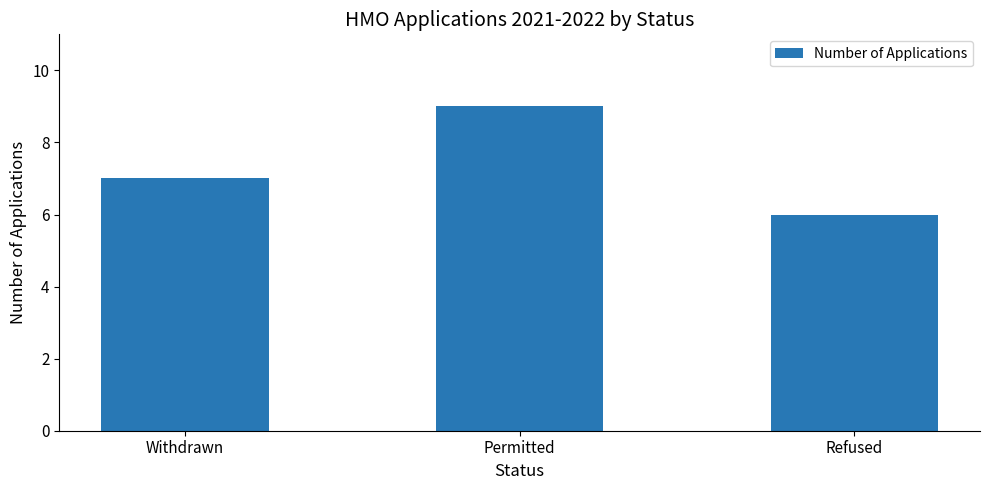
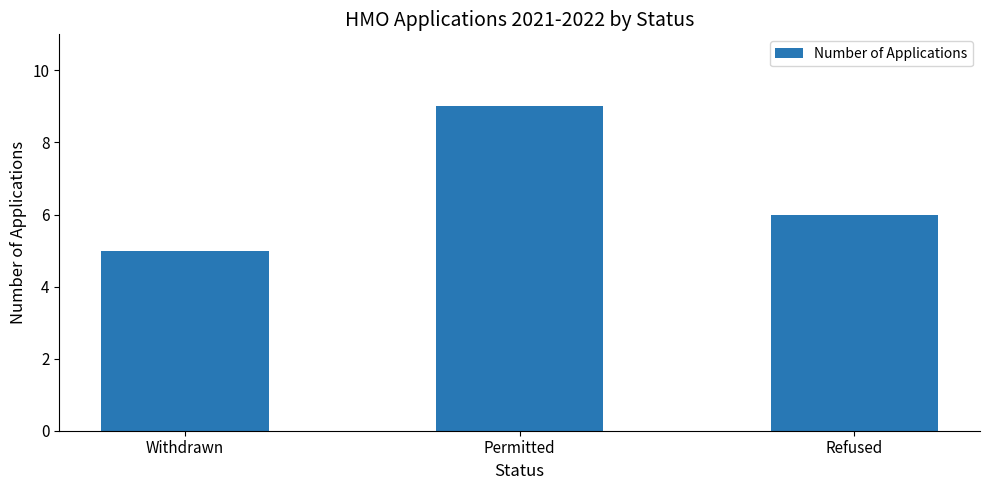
  {
-   "Withdrawn": 7,
+   "Withdrawn": 5,
    "Permitted": 9,
    "Refused": 6
  }
